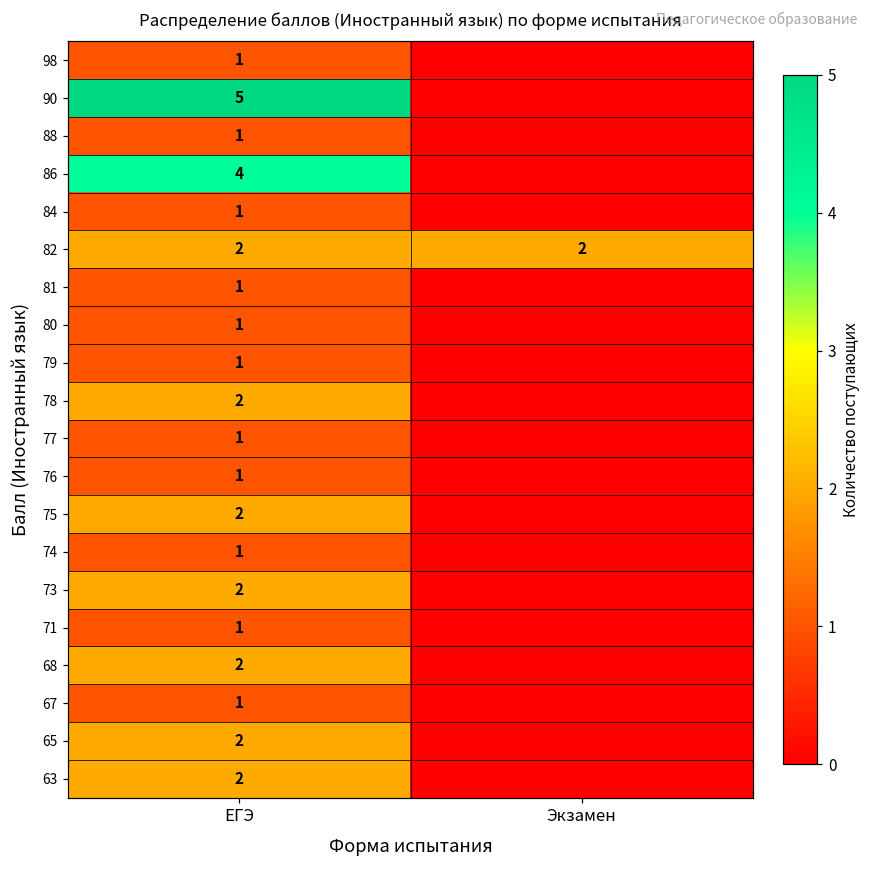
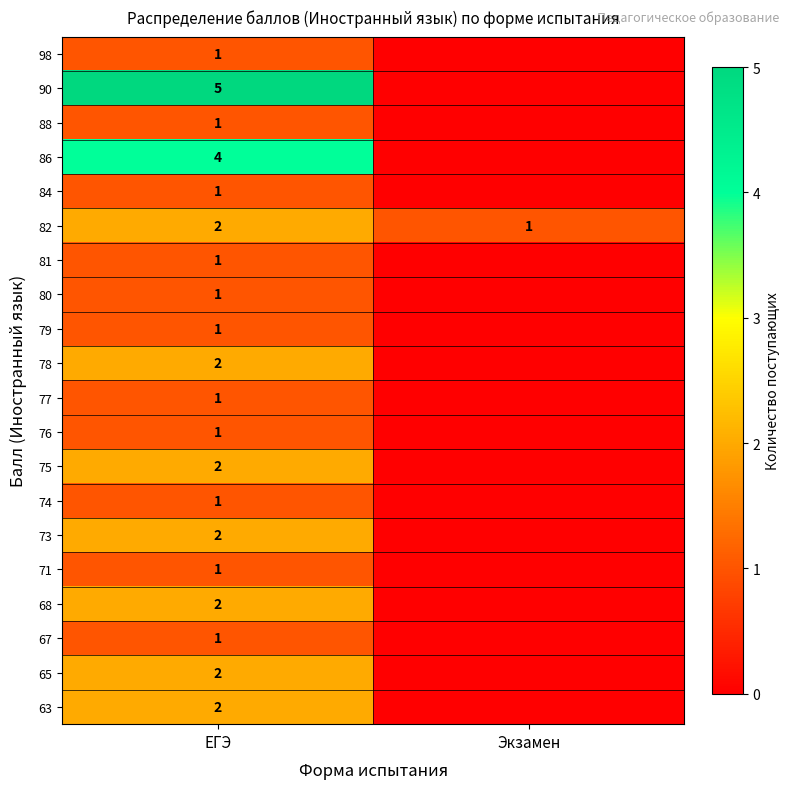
  {
    "98": {
      "ЕГЭ": 1
    },
    "90": {
      "ЕГЭ": 5
    },
    "88": {
      "ЕГЭ": 1
    },
    "86": {
      "ЕГЭ": 4
    },
    "84": {
      "ЕГЭ": 1
    },
    "82": {
      "ЕГЭ": 2,
-     "Экзамен": 2
+     "Экзамен": 1
    },
    "81": {
      "ЕГЭ": 1
    },
    "80": {
      "ЕГЭ": 1
    },
    "79": {
      "ЕГЭ": 1
    },
    "78": {
      "ЕГЭ": 2
    },
    "77": {
      "ЕГЭ": 1
    },
    "76": {
      "ЕГЭ": 1
    },
    "75": {
      "ЕГЭ": 2
    },
    "74": {
      "ЕГЭ": 1
    },
    "73": {
      "ЕГЭ": 2
    },
    "71": {
      "ЕГЭ": 1
    },
    "68": {
      "ЕГЭ": 2
    },
    "67": {
      "ЕГЭ": 1
    },
    "65": {
      "ЕГЭ": 2
    },
    "63": {
      "ЕГЭ": 2
    }
  }
